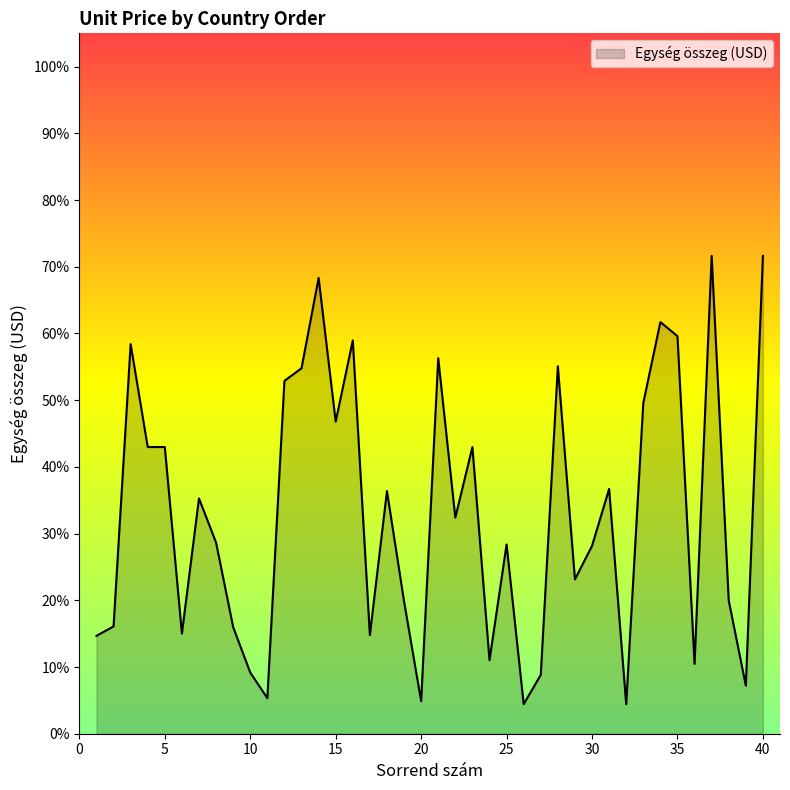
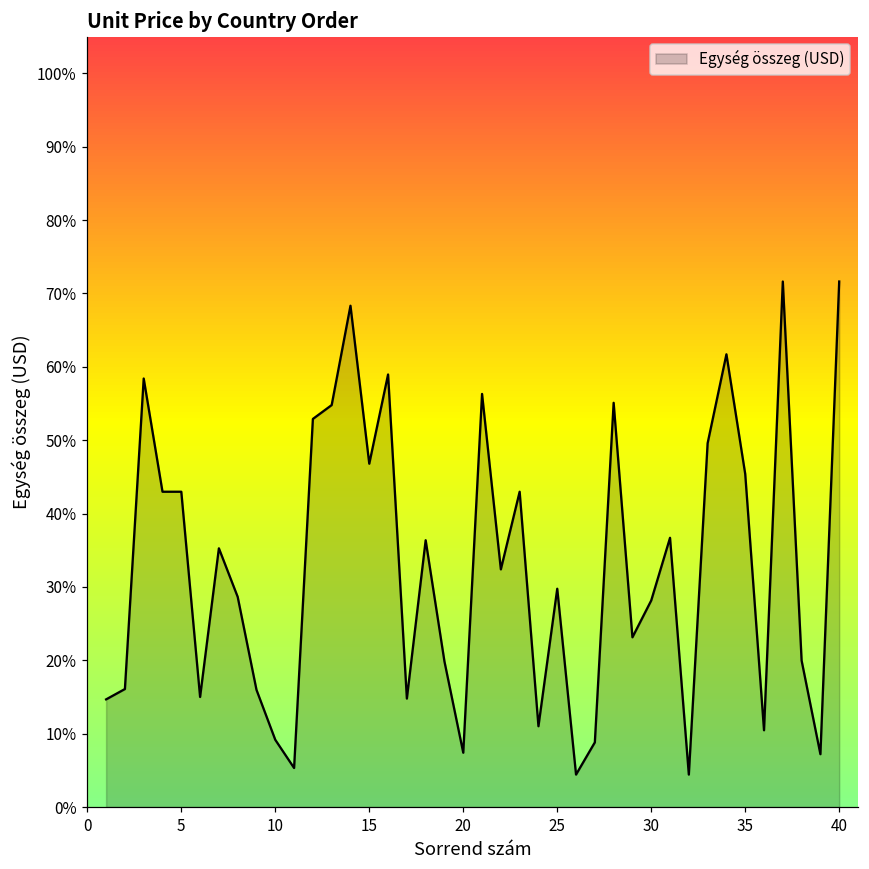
  {
    "5": "43%",
    "10": "9%",
    "15": "47%",
-   "20": "5%",
-   "25": "28%",
+   "20": "7%",
+   "25": "30%",
    "30": "28%",
-   "35": "60%",
+   "35": "45%",
    "40": "72%"
  }
